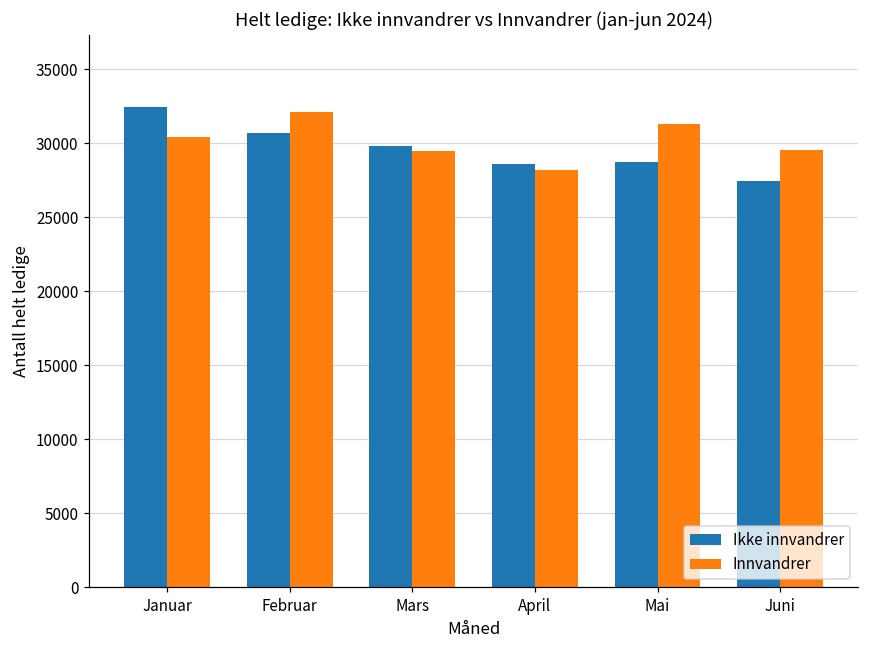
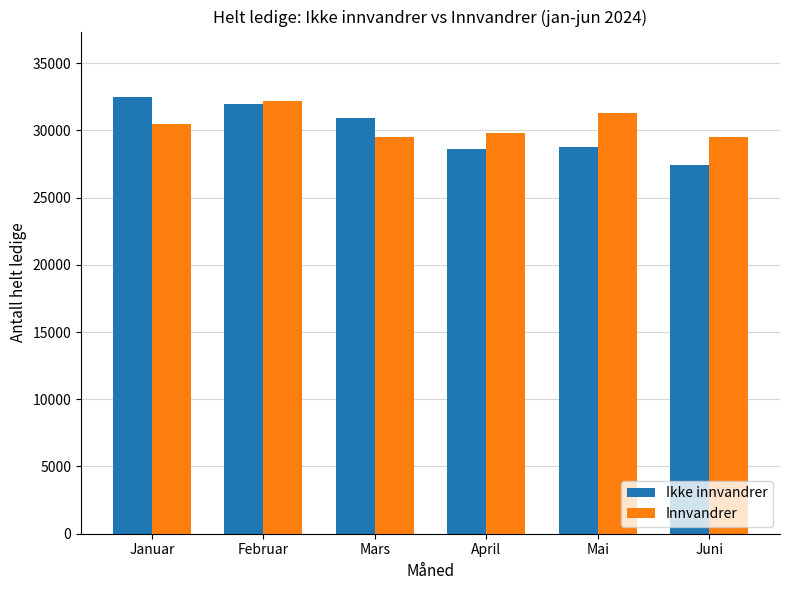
  {
    "Ikke innvandrer": {
      "Januar": 32500,
-     "Februar": 30700,
-     "Mars": 29800,
+     "Februar": 32000,
+     "Mars": 30900,
      "April": 28600,
      "Mai": 28700,
      "Juni": 27400
    },
    "Innvandrer": {
      "Januar": 30500,
      "Februar": 32100,
      "Mars": 29500,
-     "April": 28200,
+     "April": 29800,
      "Mai": 31300,
      "Juni": 29500
    }
  }
